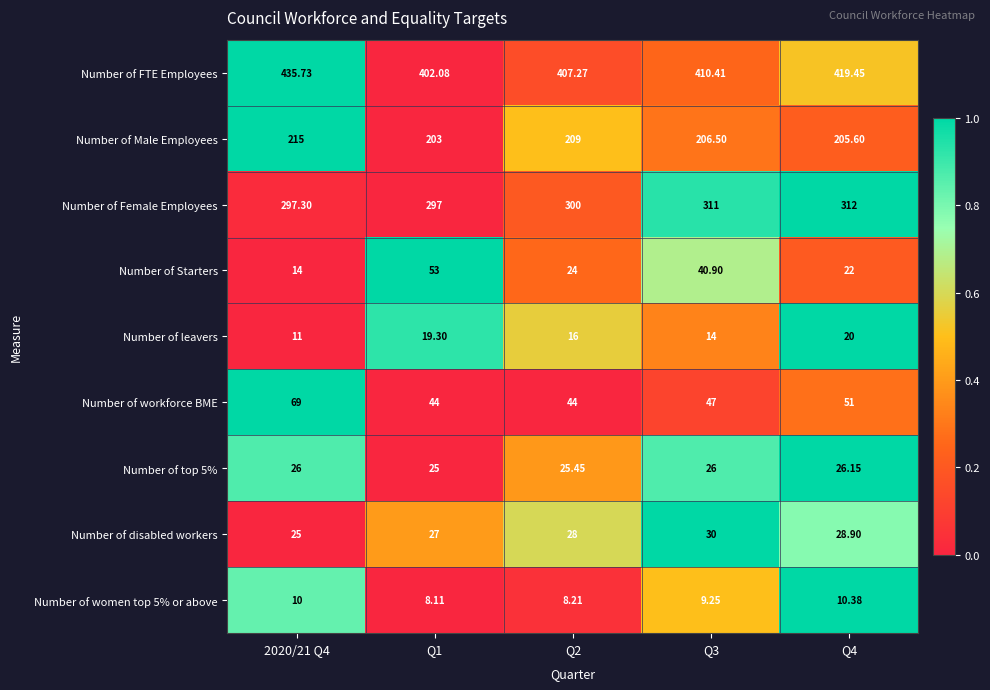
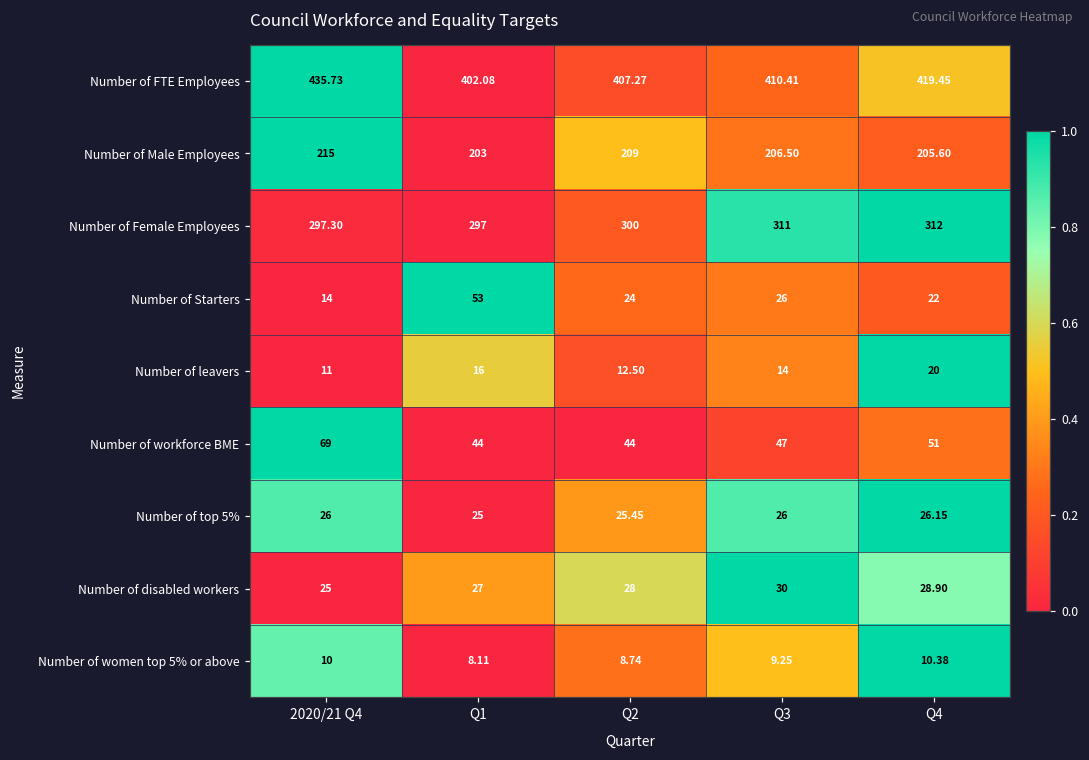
  {
    "Number of FTE Employees": {
      "2020/21 Q4": 435.73,
      "Q1": 402.08,
      "Q2": 407.27,
      "Q3": 410.41,
      "Q4": 419.45
    },
    "Number of Male Employees": {
      "2020/21 Q4": 215,
      "Q1": 203,
      "Q2": 209,
      "Q3": 206.50,
      "Q4": 205.60
    },
    "Number of Female Employees": {
      "2020/21 Q4": 297.30,
      "Q1": 297,
      "Q2": 300,
      "Q3": 311,
      "Q4": 312
    },
    "Number of Starters": {
      "2020/21 Q4": 14,
      "Q1": 53,
      "Q2": 24,
-     "Q3": 40.90,
+     "Q3": 26,
      "Q4": 22
    },
    "Number of leavers": {
      "2020/21 Q4": 11,
-     "Q1": 19.30,
-     "Q2": 16,
+     "Q1": 16,
+     "Q2": 12.50,
      "Q3": 14,
      "Q4": 20
    },
    "Number of workforce BME": {
      "2020/21 Q4": 69,
      "Q1": 44,
      "Q2": 44,
      "Q3": 47,
      "Q4": 51
    },
    "Number of top 5%": {
      "2020/21 Q4": 26,
      "Q1": 25,
      "Q2": 25.45,
      "Q3": 26,
      "Q4": 26.15
    },
    "Number of disabled workers": {
      "2020/21 Q4": 25,
      "Q1": 27,
      "Q2": 28,
      "Q3": 30,
      "Q4": 28.90
    },
    "Number of women top 5% or above": {
      "2020/21 Q4": 10,
      "Q1": 8.11,
-     "Q2": 8.21,
+     "Q2": 8.74,
      "Q3": 9.25,
      "Q4": 10.38
    }
  }
